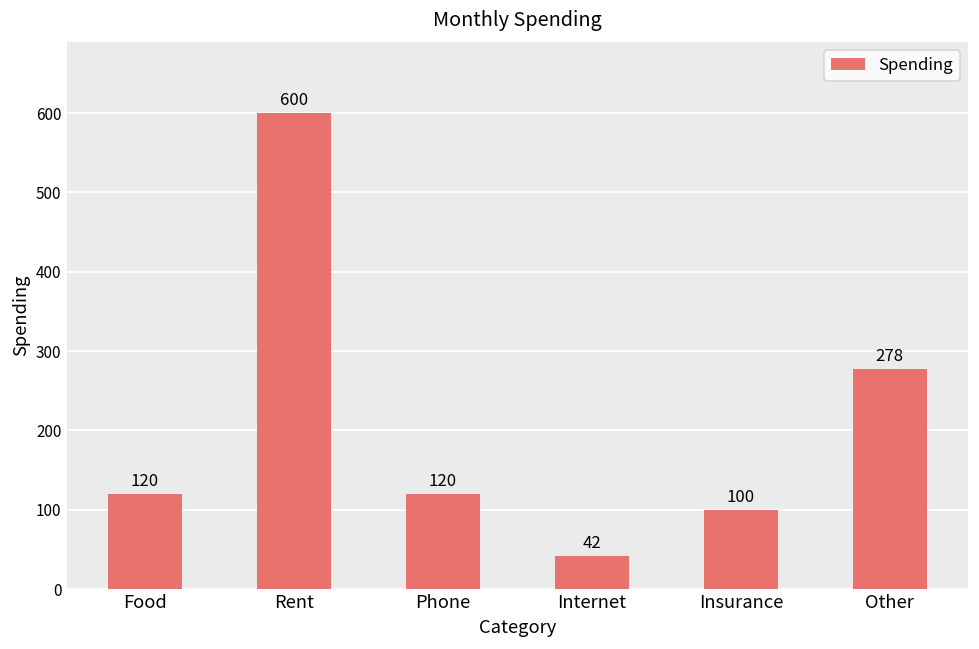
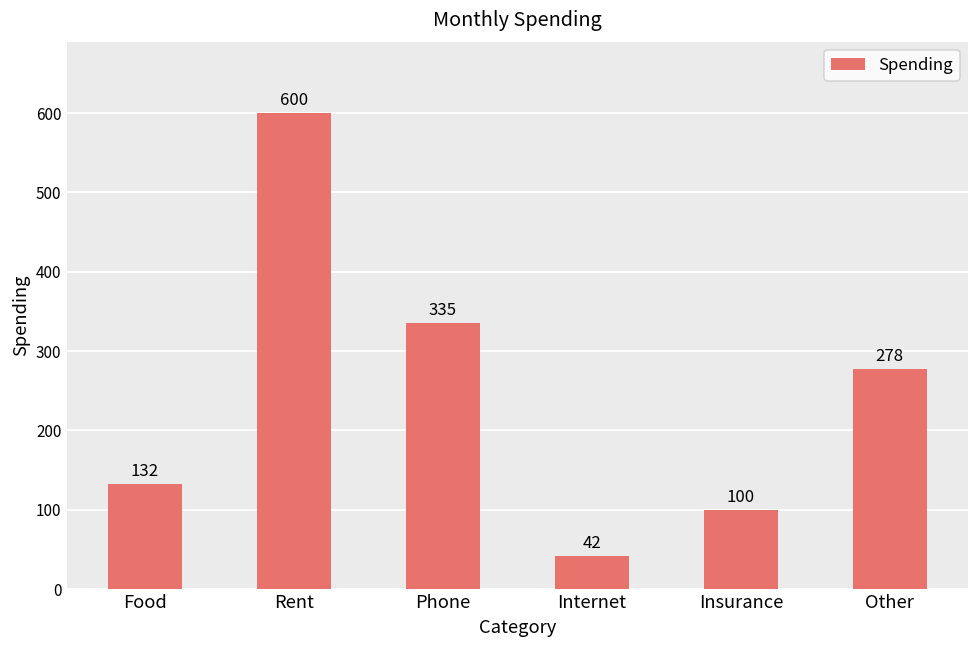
  {
-   "Food": 120,
+   "Food": 132,
    "Rent": 600,
-   "Phone": 120,
+   "Phone": 335,
    "Internet": 42,
    "Insurance": 100,
    "Other": 278
  }
